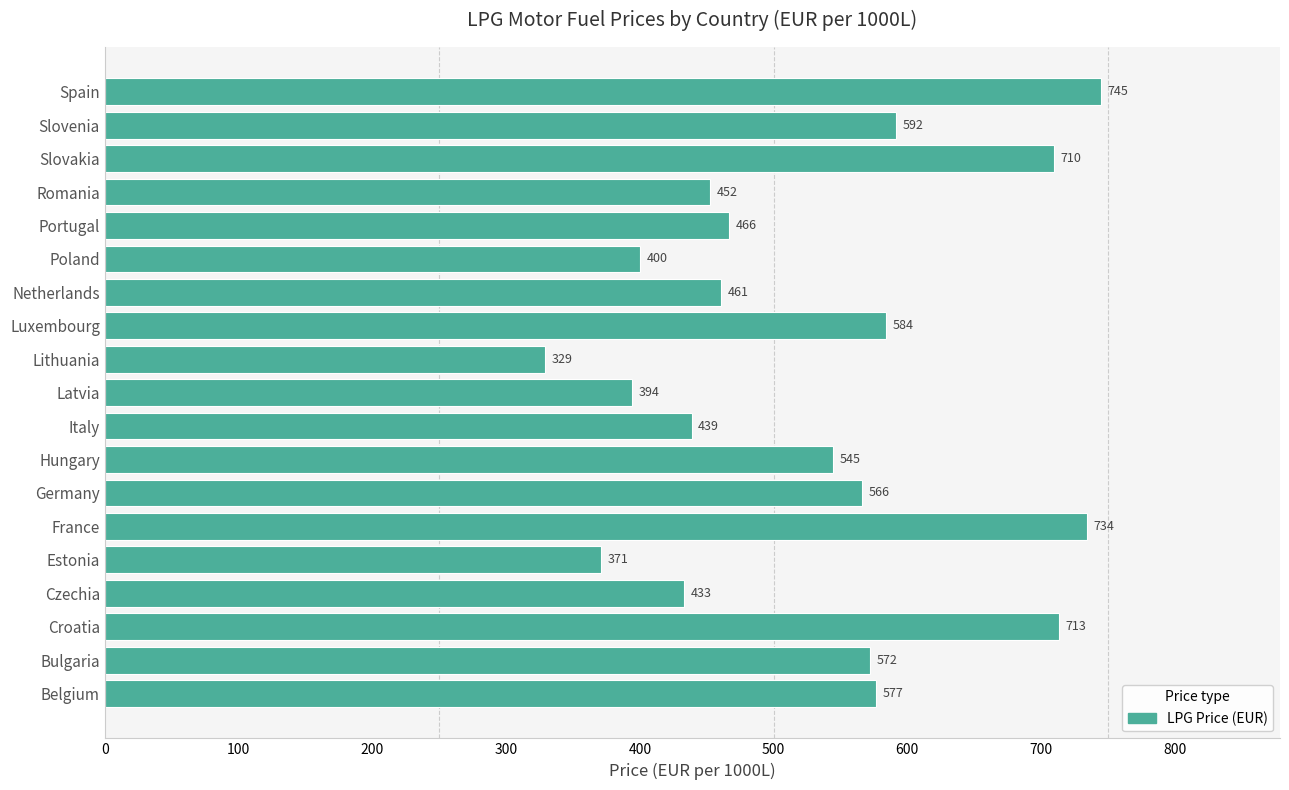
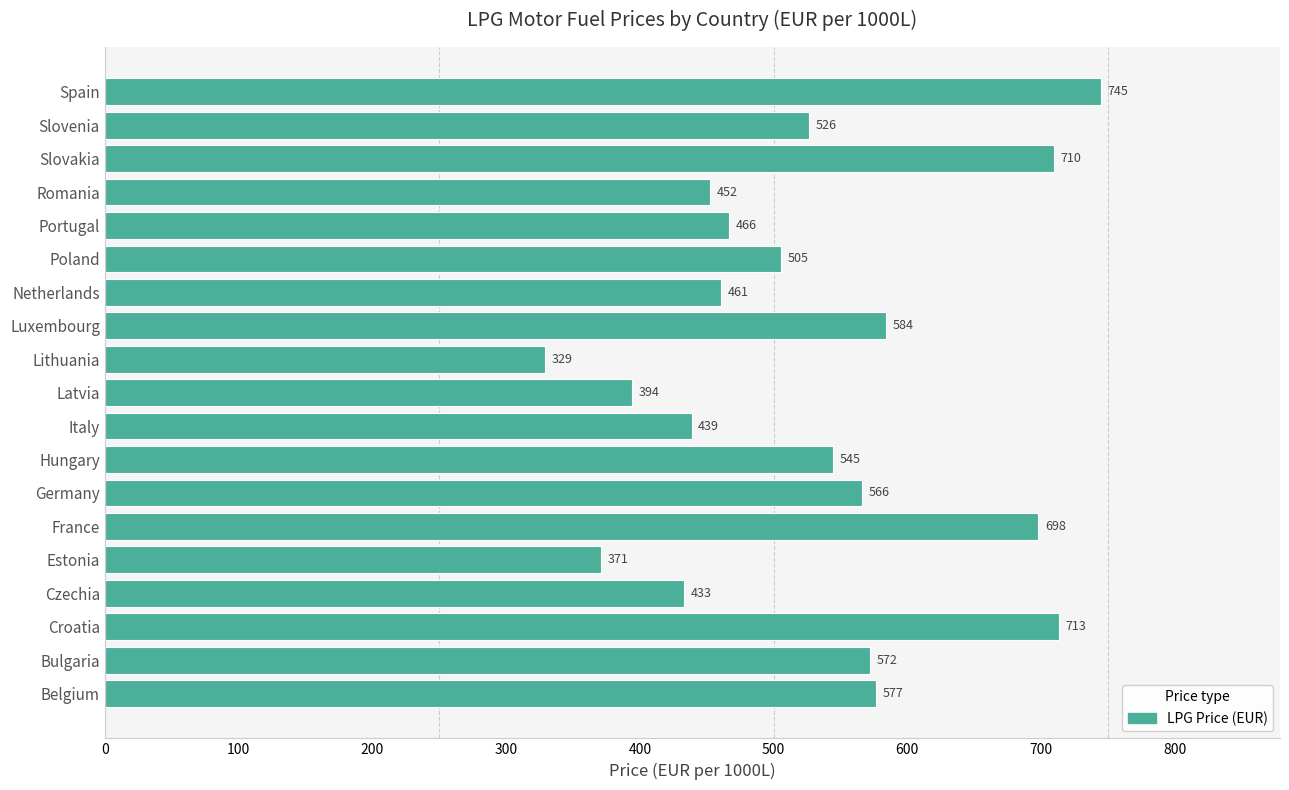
  {
    "Spain": 745,
-   "Slovenia": 592,
+   "Slovenia": 526,
    "Slovakia": 710,
    "Romania": 452,
    "Portugal": 466,
-   "Poland": 400,
+   "Poland": 505,
    "Netherlands": 461,
    "Luxembourg": 584,
    "Lithuania": 329,
    "Latvia": 394,
    "Italy": 439,
    "Hungary": 545,
    "Germany": 566,
-   "France": 734,
+   "France": 698,
    "Estonia": 371,
    "Czechia": 433,
    "Croatia": 713,
    "Bulgaria": 572,
    "Belgium": 577
  }
